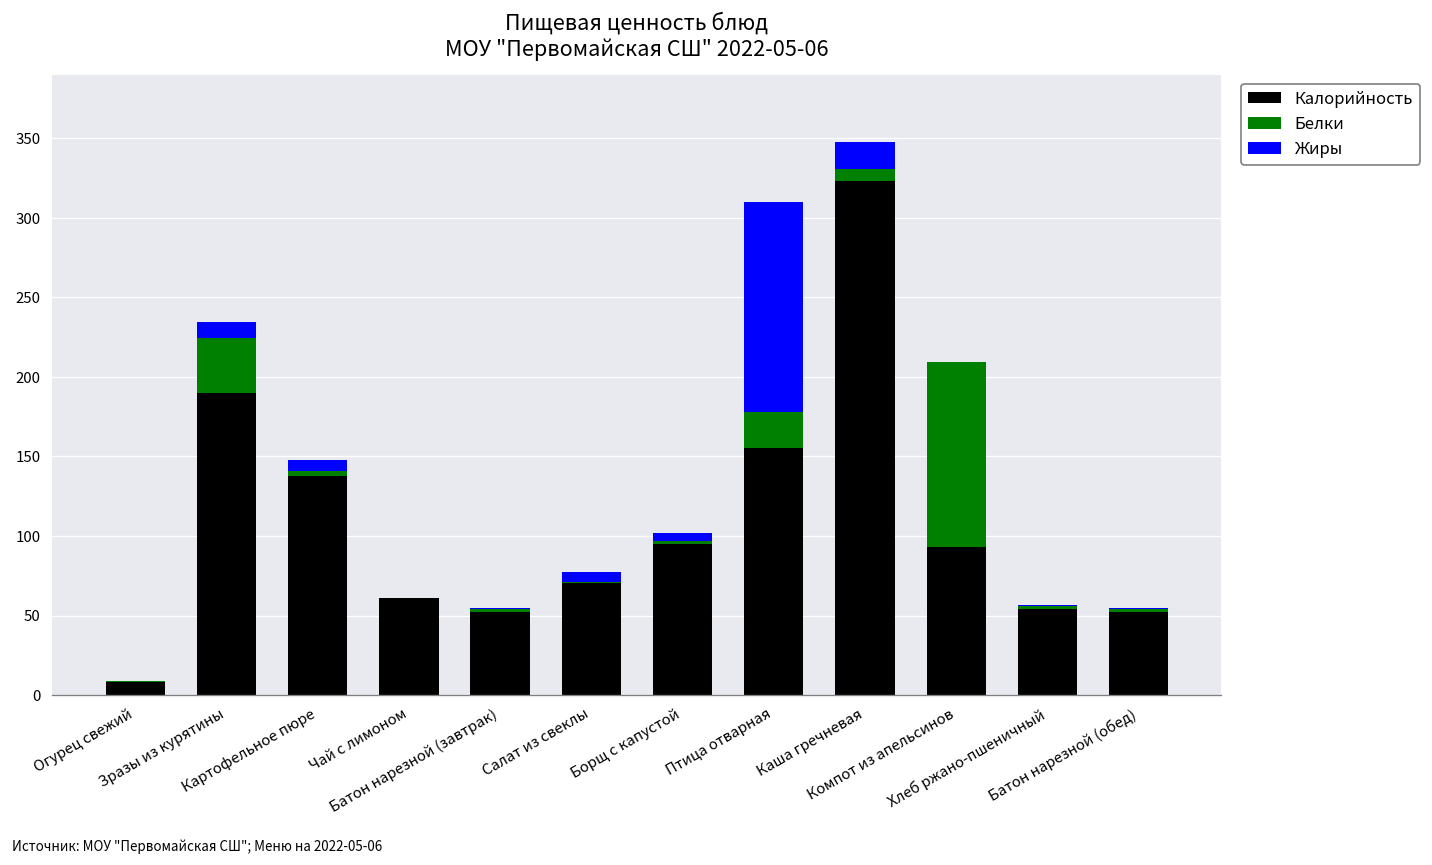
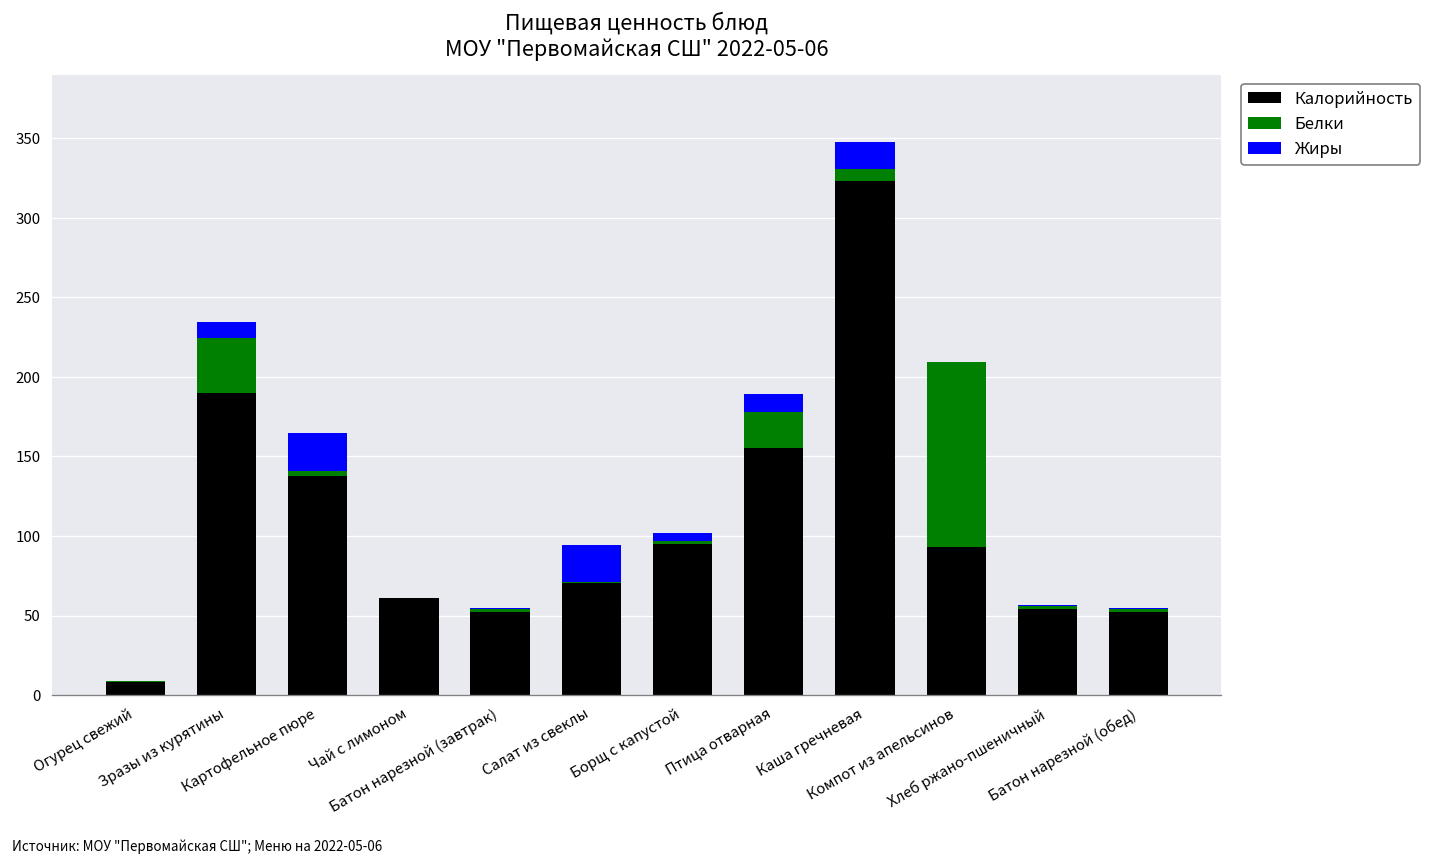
  {
    "Калорийность": {
      "Огурец свежий": 8,
      "Зразы из курятины": 190,
      "Картофельное пюре": 138,
      "Чай с лимоном": 61,
      "Батон нарезной (завтрак)": 52,
      "Салат из свеклы": 70,
      "Борщ с капустой": 95,
      "Птица отварная": 155,
      "Каша гречневая": 323,
      "Компот из апельсинов": 93,
      "Хлеб ржано-пшеничный": 54,
      "Батон нарезной (обед)": 52
    },
    "Белки": {
      "Зразы из курятины": 34,
      "Картофельное пюре": 3,
      "Птица отварная": 23,
      "Каша гречневая": 8,
      "Компот из апельсинов": 116,
      "Хлеб ржано-пшеничный": 2
    },
    "Жиры": {
      "Зразы из курятины": 10,
-     "Картофельное пюре": 7,
+     "Картофельное пюре": 24,
      "Чай с лимоном": 0,
-     "Салат из свеклы": 6,
+     "Салат из свеклы": 23,
      "Борщ с капустой": 5,
-     "Птица отварная": 132,
+     "Птица отварная": 11,
      "Каша гречневая": 17
    }
  }
